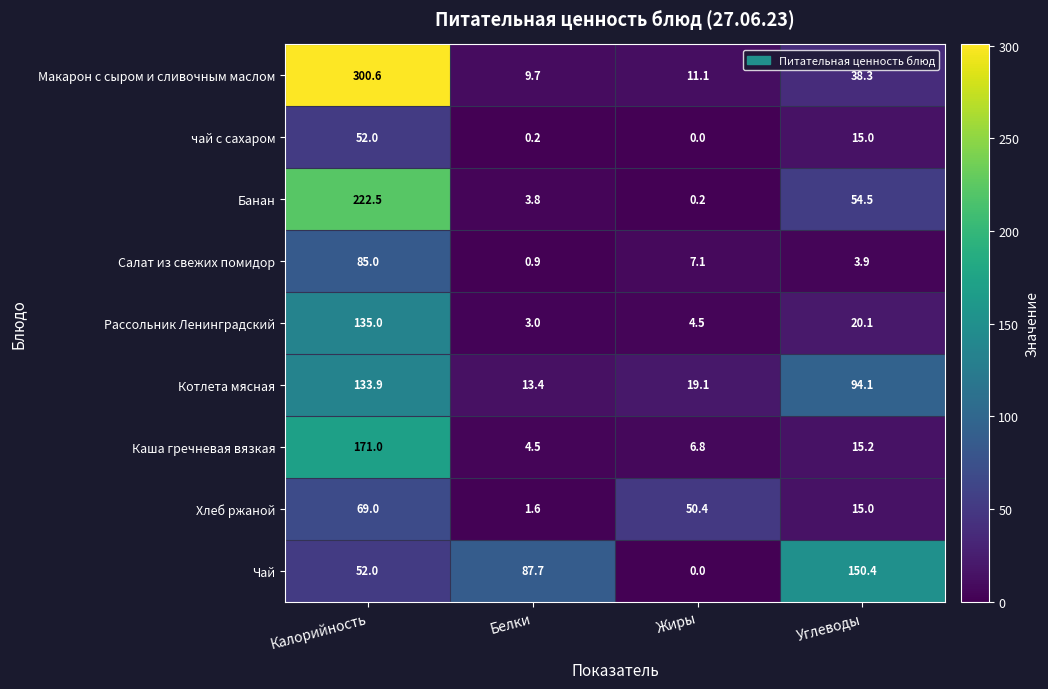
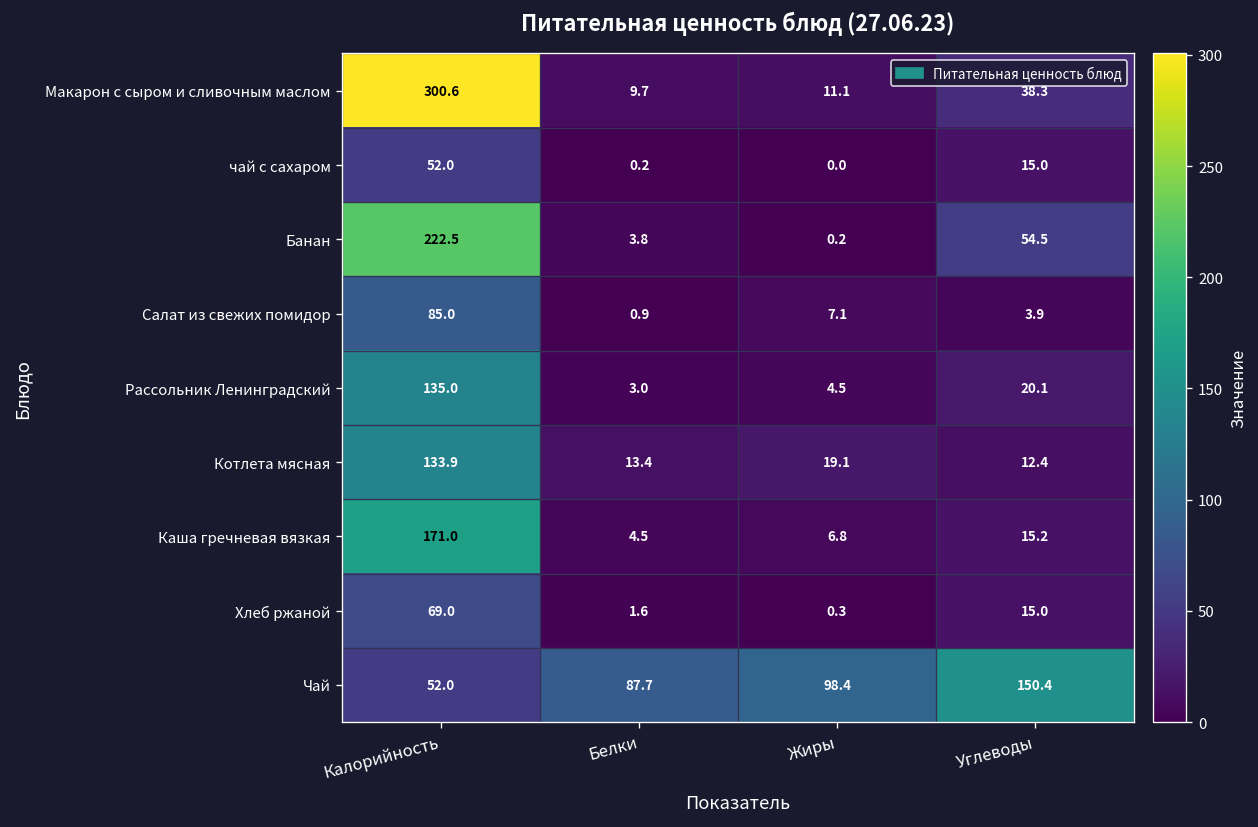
  {
    "Макарон с сыром и сливочным маслом": {
      "Калорийность": 300.6,
      "Белки": 9.7,
      "Жиры": 11.1
    },
    "чай с сахаром": {
      "Калорийность": 52.0,
      "Белки": 0.2,
      "Жиры": 0.0,
      "Углеводы": 15.0
    },
    "Банан": {
      "Калорийность": 222.5,
      "Белки": 3.8,
      "Жиры": 0.2,
      "Углеводы": 54.5
    },
    "Салат из свежих помидор": {
      "Калорийность": 85.0,
      "Белки": 0.9,
      "Жиры": 7.1,
      "Углеводы": 3.9
    },
    "Рассольник Ленинградский": {
      "Калорийность": 135.0,
      "Белки": 3.0,
      "Жиры": 4.5,
      "Углеводы": 20.1
    },
    "Котлета мясная": {
      "Калорийность": 133.9,
      "Белки": 13.4,
      "Жиры": 19.1,
-     "Углеводы": 94.1
+     "Углеводы": 12.4
    },
    "Каша гречневая вязкая": {
      "Калорийность": 171.0,
      "Белки": 4.5,
      "Жиры": 6.8,
      "Углеводы": 15.2
    },
    "Хлеб ржаной": {
      "Калорийность": 69.0,
      "Белки": 1.6,
-     "Жиры": 50.4,
+     "Жиры": 0.3,
      "Углеводы": 15.0
    },
    "Чай": {
      "Калорийность": 52.0,
      "Белки": 87.7,
-     "Жиры": 0.0,
+     "Жиры": 98.4,
      "Углеводы": 150.4
    }
  }
